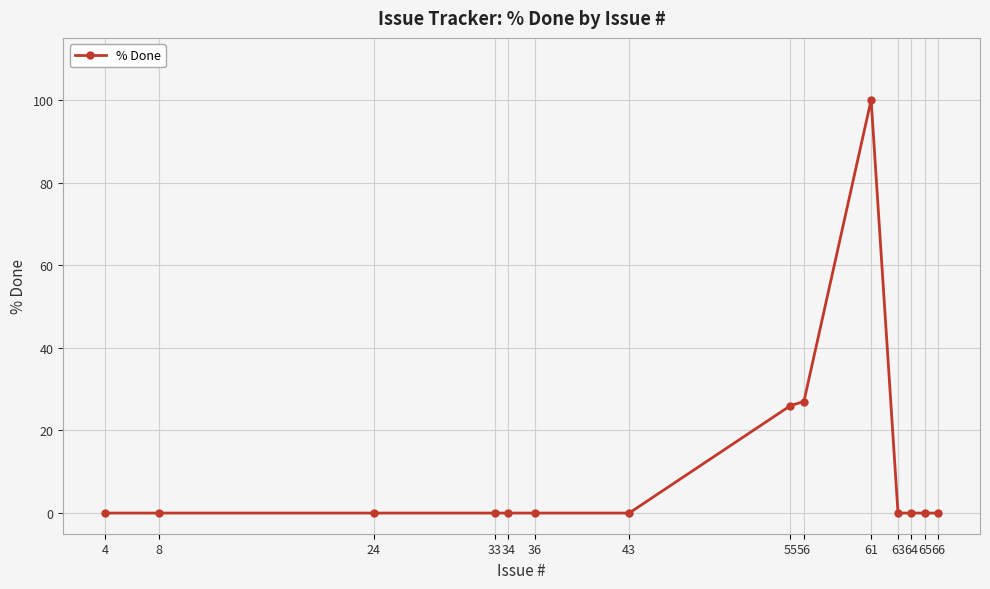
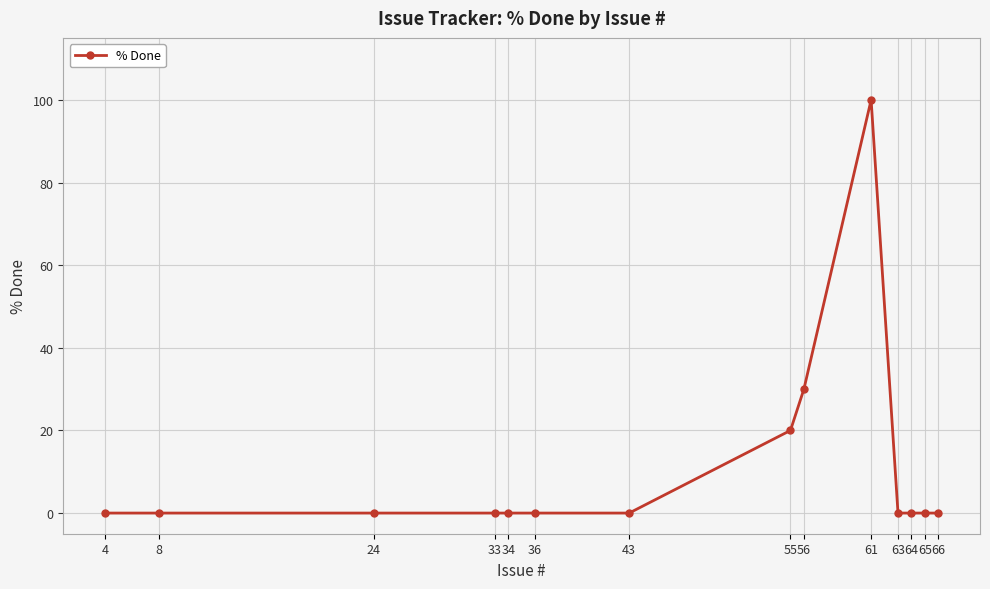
  {
    "4": 0,
    "8": 0,
    "24": 0,
    "33": 0,
    "34": 0,
    "36": 0,
    "43": 0,
-   "55": 26,
-   "56": 27,
+   "55": 20,
+   "56": 30,
    "61": 100,
    "63": 0,
    "64": 0,
    "65": 0,
    "66": 0
  }
